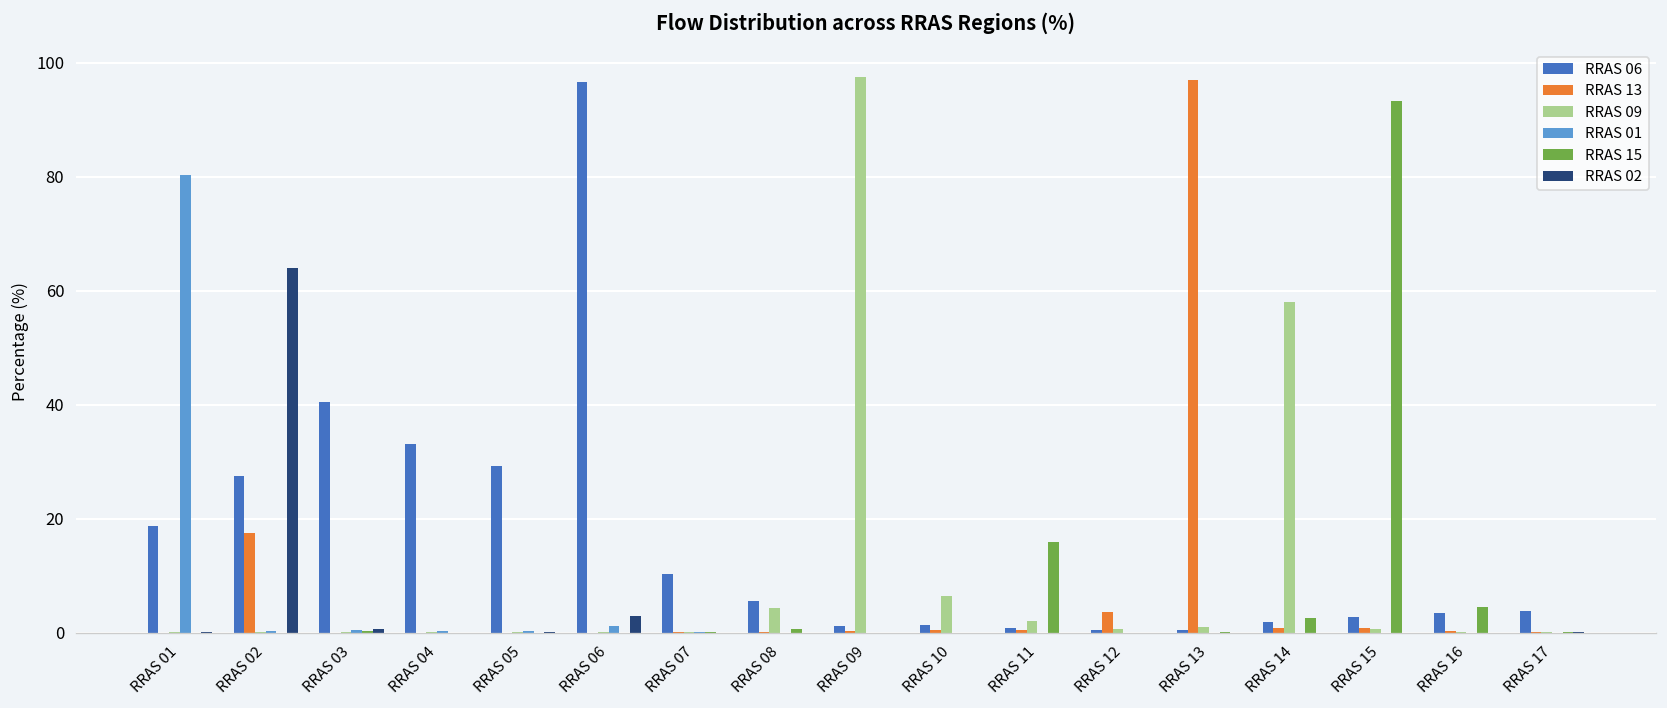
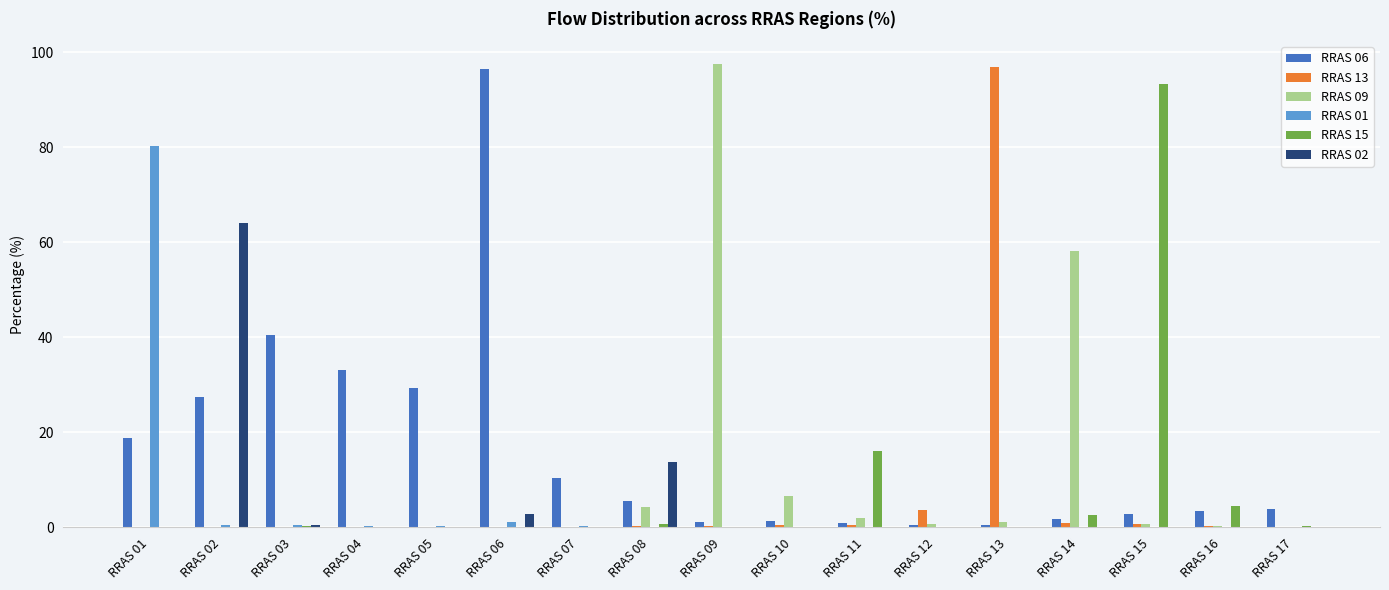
  {
    "RRAS 13": {
-     "RRAS 02": 18,
+     "RRAS 02": 0,
      "RRAS 03": 0,
      "RRAS 10": 1,
      "RRAS 12": 4,
      "RRAS 13": 97,
      "RRAS 14": 1,
      "RRAS 15": 1
    },
    "RRAS 09": {
      "RRAS 08": 4,
      "RRAS 09": 97,
      "RRAS 10": 7,
      "RRAS 11": 2,
      "RRAS 12": 1,
      "RRAS 13": 1,
      "RRAS 14": 58,
      "RRAS 15": 1
    },
    "RRAS 15": {
      "RRAS 08": 1,
      "RRAS 11": 16,
      "RRAS 14": 3,
      "RRAS 15": 93,
      "RRAS 16": 5
    },
    "RRAS 02": {
      "RRAS 02": 64,
      "RRAS 03": 1,
      "RRAS 06": 3,
-     "RRAS 08": 0,
+     "RRAS 08": 14,
      "RRAS 11": 0,
      "RRAS 12": 0,
      "RRAS 13": 0,
      "RRAS 14": 0
    }
  }
